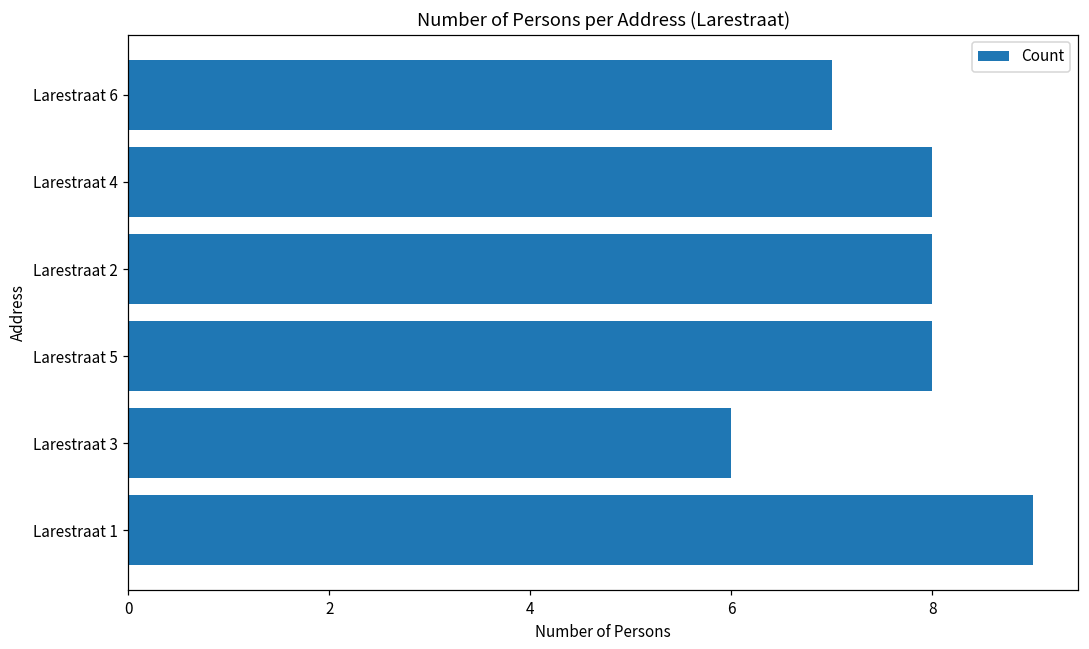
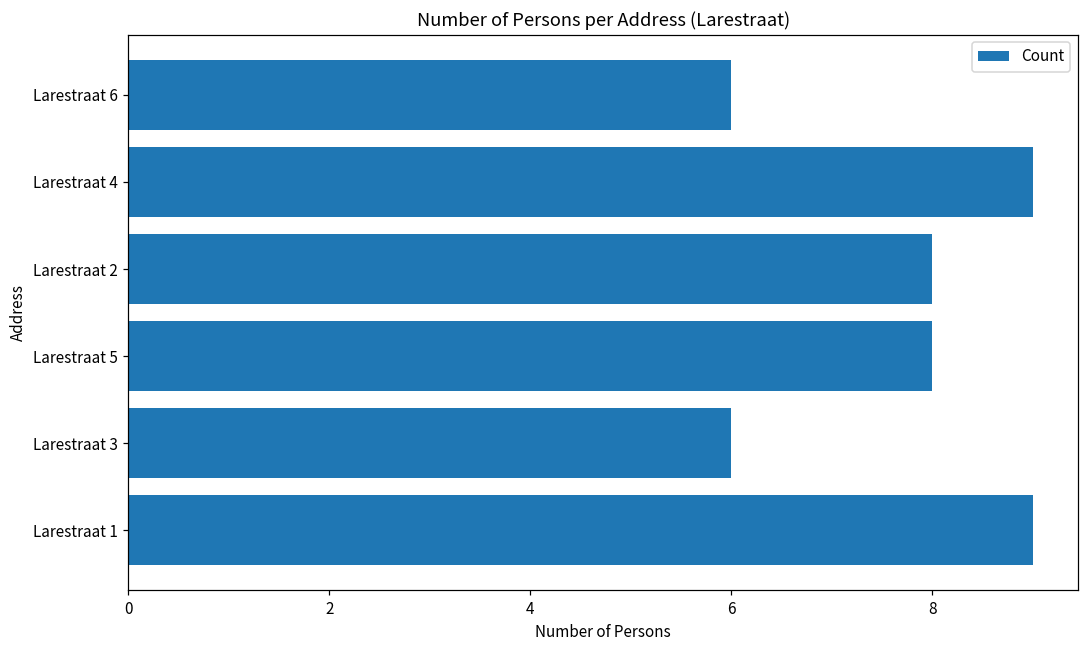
  {
-   "Larestraat 6": 7,
-   "Larestraat 4": 8,
+   "Larestraat 6": 6,
+   "Larestraat 4": 9,
    "Larestraat 2": 8,
    "Larestraat 5": 8,
    "Larestraat 3": 6,
    "Larestraat 1": 9
  }
